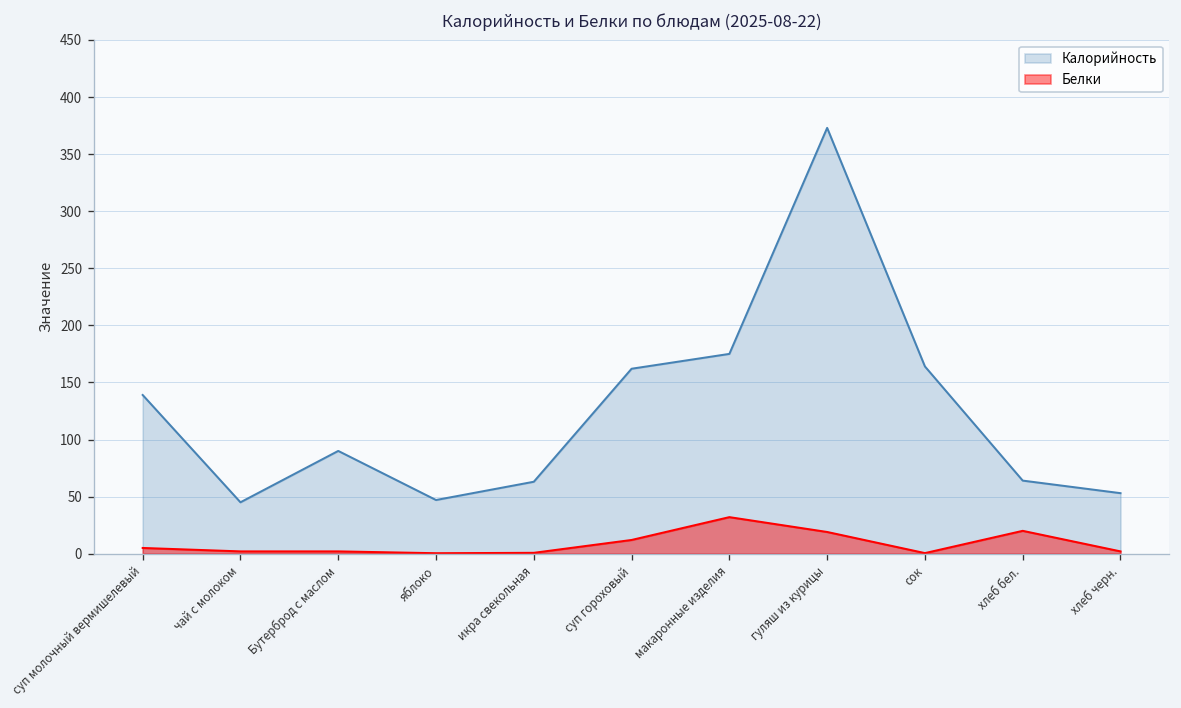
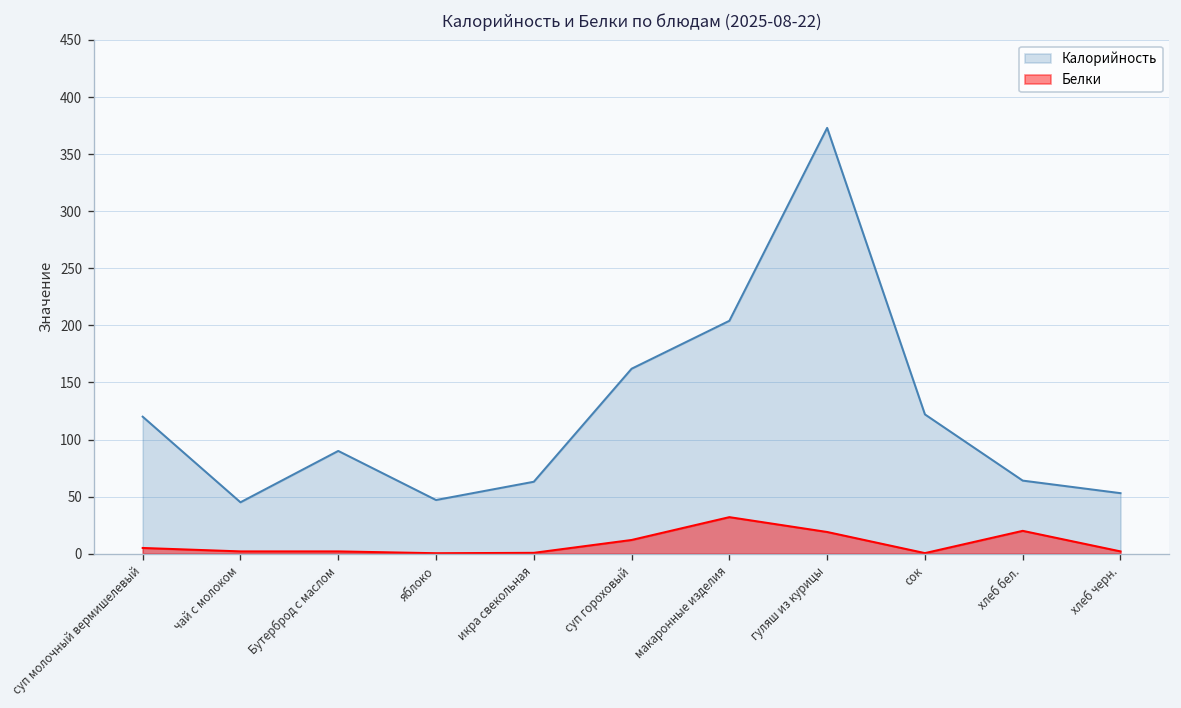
  {
    "Калорийность": {
-     "суп молочный вермишелевый": 140,
+     "суп молочный вермишелевый": 120,
      "чай с молоком": 50,
      "Бутерброд с маслом": 90,
      "яблоко": 50,
      "икра свекольная": 60,
      "суп гороховый": 160,
-     "макаронные изделия": 180,
+     "макаронные изделия": 200,
      "гуляш из курицы": 370,
-     "сок": 160,
+     "сок": 120,
      "хлеб бел.": 60,
      "хлеб черн.": 50
    },
    "Белки": {
      "суп молочный вермишелевый": 10,
      "чай с молоком": 0,
      "Бутерброд с маслом": 0,
      "яблоко": 0,
      "икра свекольная": 0,
      "суп гороховый": 10,
      "макаронные изделия": 30,
      "гуляш из курицы": 20,
      "сок": 0,
      "хлеб бел.": 20,
      "хлеб черн.": 0
    }
  }
